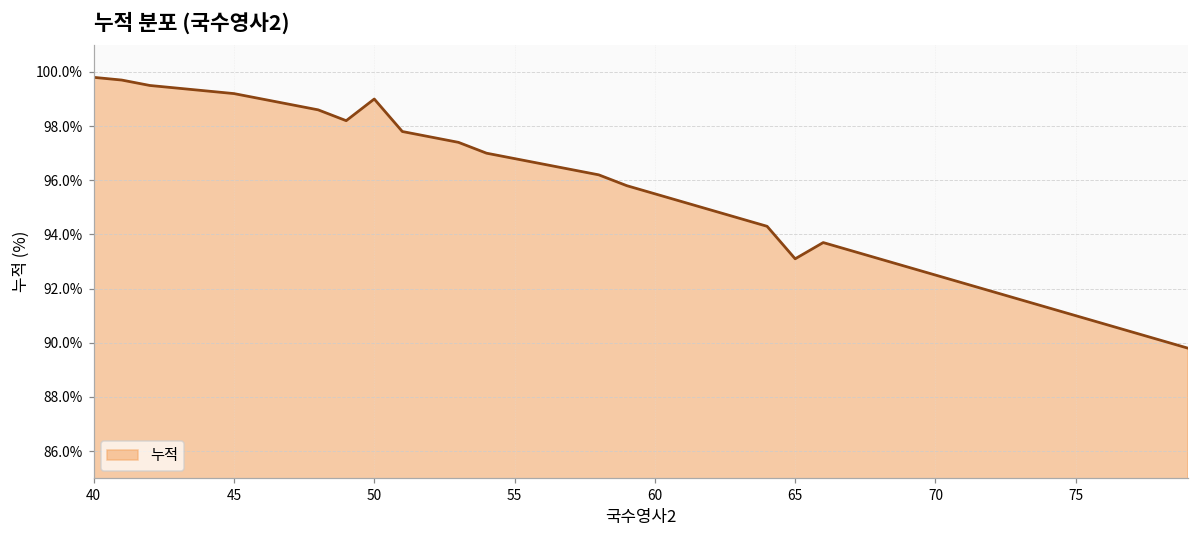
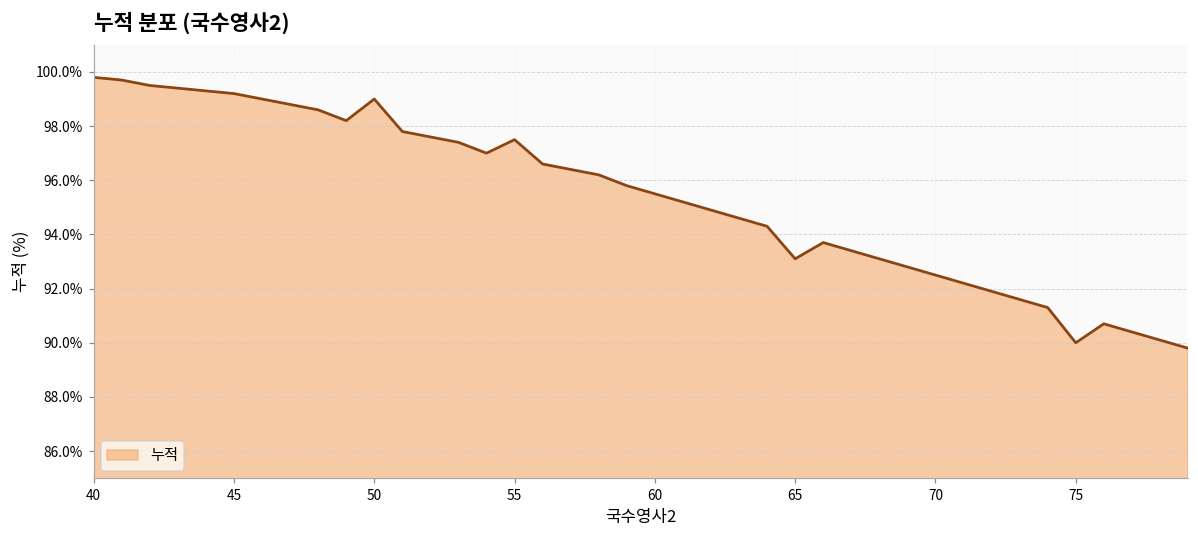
  {
    "40": "99.8%",
    "45": "99.2%",
    "50": "99.0%",
-   "55": "96.8%",
+   "55": "97.5%",
    "60": "95.5%",
    "65": "93.1%",
    "70": "92.5%",
-   "75": "91%"
+   "75": "90%"
  }
